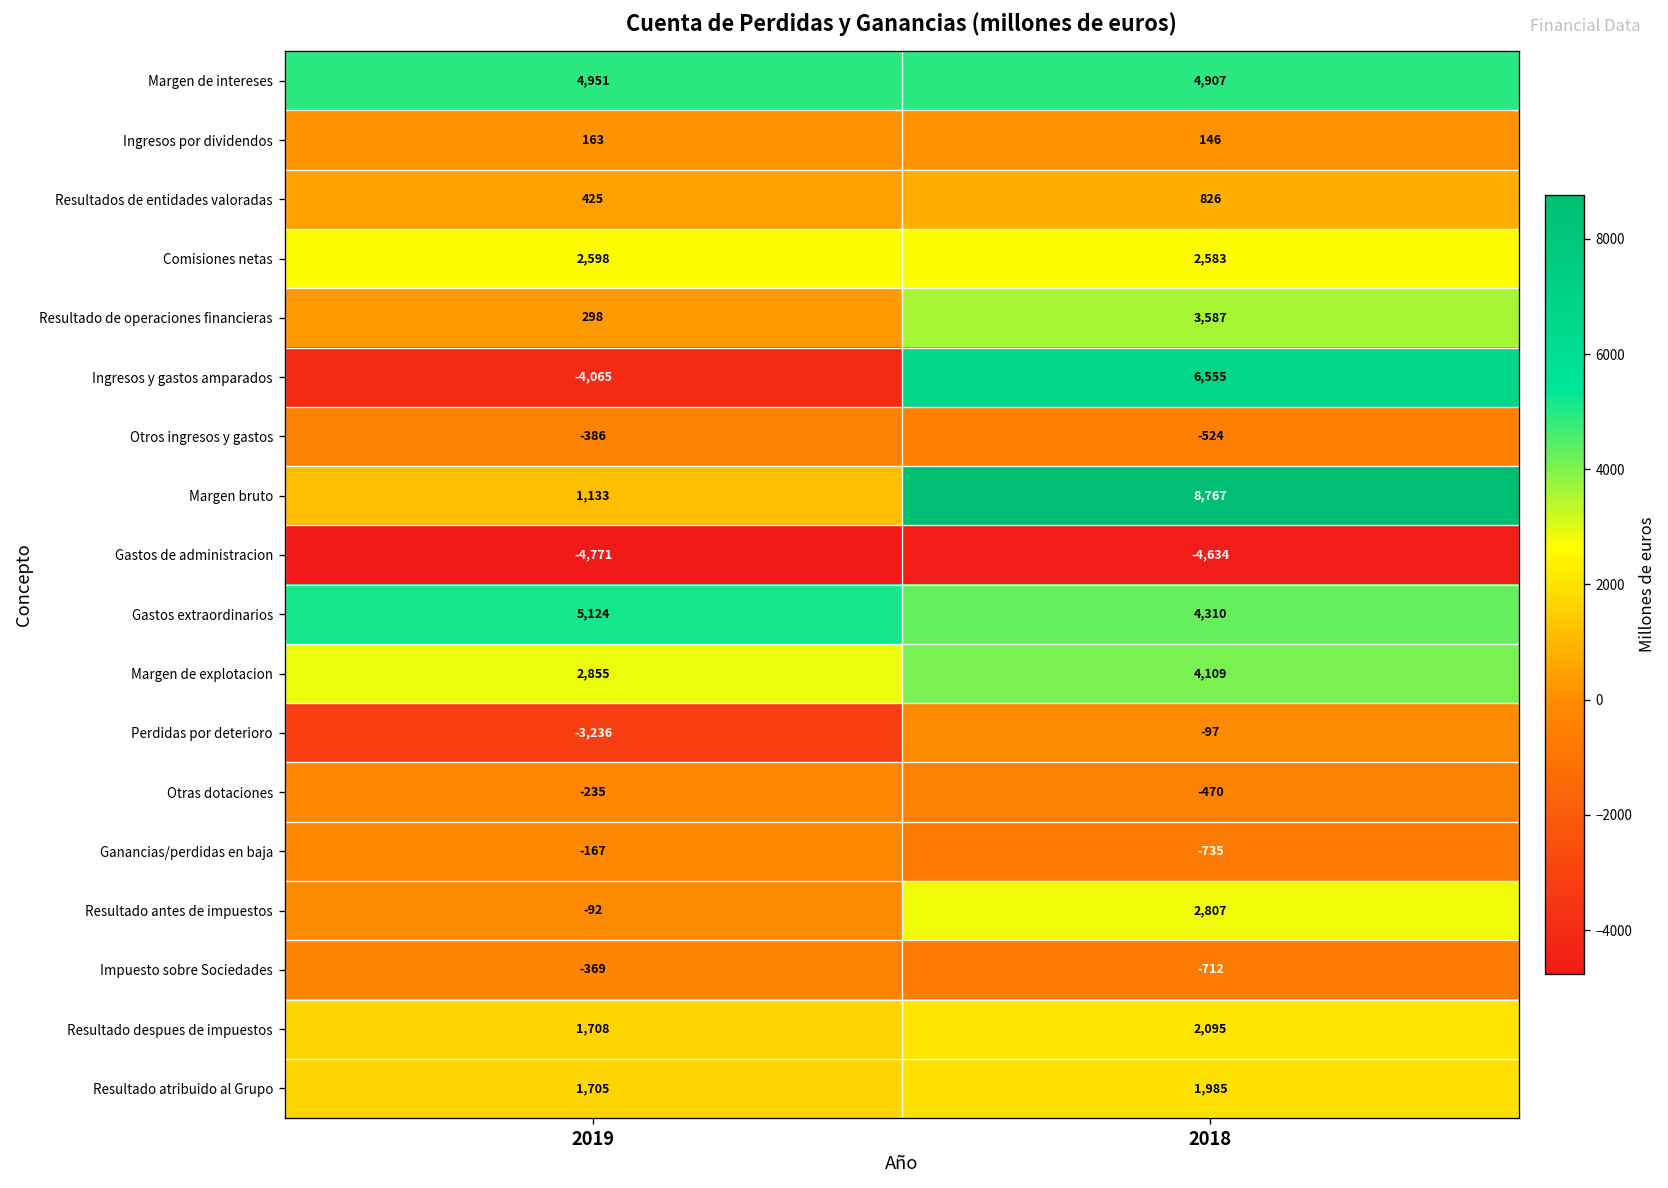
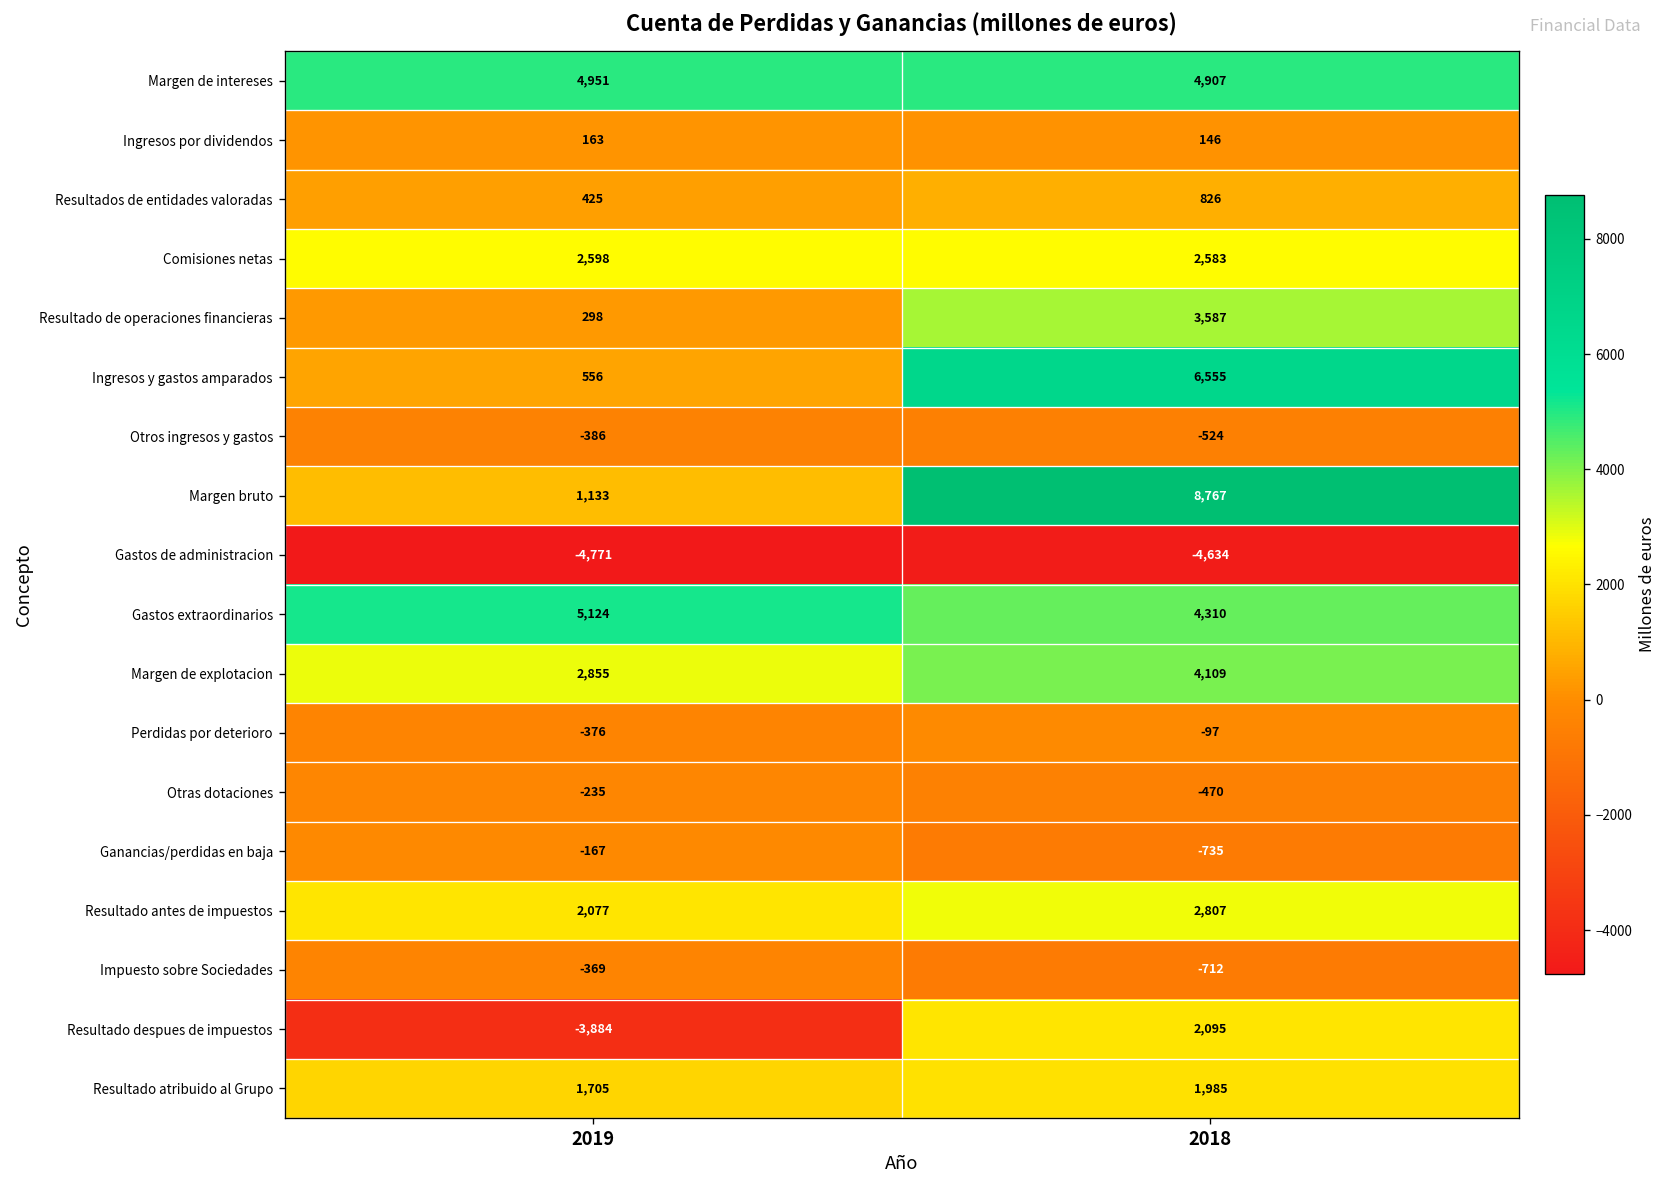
  {
    "Margen de intereses": {
      "2019": "4,951",
      "2018": "4,907"
    },
    "Ingresos por dividendos": {
      "2019": "163",
      "2018": "146"
    },
    "Resultados de entidades valoradas": {
      "2019": "425",
      "2018": "826"
    },
    "Comisiones netas": {
      "2019": "2,598",
      "2018": "2,583"
    },
    "Resultado de operaciones financieras": {
      "2019": "298",
      "2018": "3,587"
    },
    "Ingresos y gastos amparados": {
-     "2019": "-4,065",
+     "2019": "556",
      "2018": "6,555"
    },
    "Otros ingresos y gastos": {
      "2019": "-386",
      "2018": "-524"
    },
    "Margen bruto": {
      "2019": "1,133",
      "2018": "8,767"
    },
    "Gastos de administracion": {
      "2019": "-4,771",
      "2018": "-4,634"
    },
    "Gastos extraordinarios": {
      "2019": "5,124",
      "2018": "4,310"
    },
    "Margen de explotacion": {
      "2019": "2,855",
      "2018": "4,109"
    },
    "Perdidas por deterioro": {
-     "2019": "-3,236",
+     "2019": "-376",
      "2018": "-97"
    },
    "Otras dotaciones": {
      "2019": "-235",
      "2018": "-470"
    },
    "Ganancias/perdidas en baja": {
      "2019": "-167",
      "2018": "-735"
    },
    "Resultado antes de impuestos": {
-     "2019": "-92",
+     "2019": "2,077",
      "2018": "2,807"
    },
    "Impuesto sobre Sociedades": {
      "2019": "-369",
      "2018": "-712"
    },
    "Resultado despues de impuestos": {
-     "2019": "1,708",
+     "2019": "-3,884",
      "2018": "2,095"
    },
    "Resultado atribuido al Grupo": {
      "2019": "1,705",
      "2018": "1,985"
    }
  }
